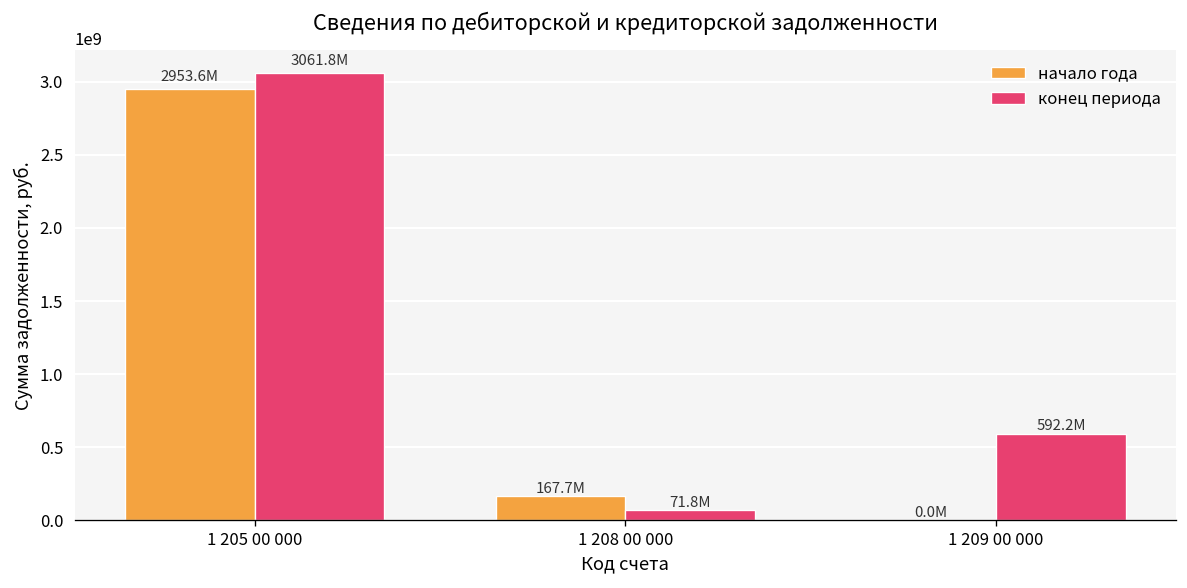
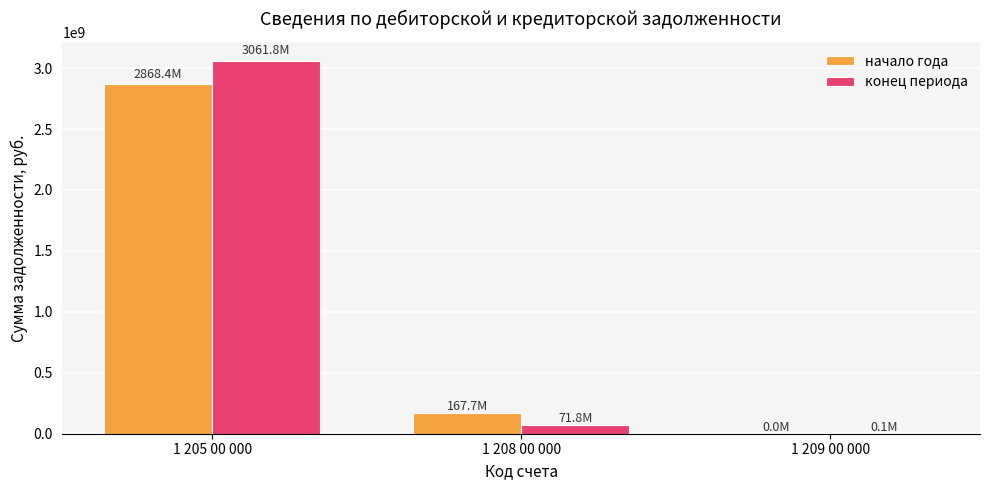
  {
    "начало года": {
-     "1 205 00 000": "2953.6M",
+     "1 205 00 000": "2868.4M",
      "1 208 00 000": "167.7M"
    },
    "конец периода": {
      "1 205 00 000": "3061.8M",
      "1 208 00 000": "71.8M",
-     "1 209 00 000": "592.2M"
+     "1 209 00 000": "0.1M"
    }
  }
